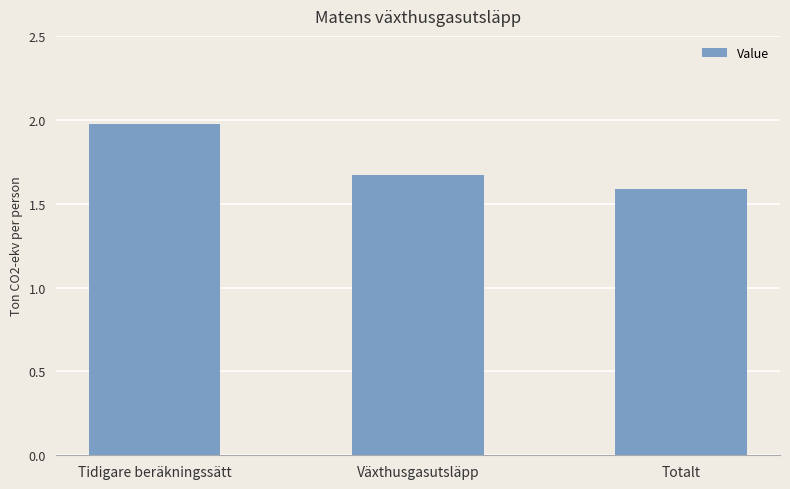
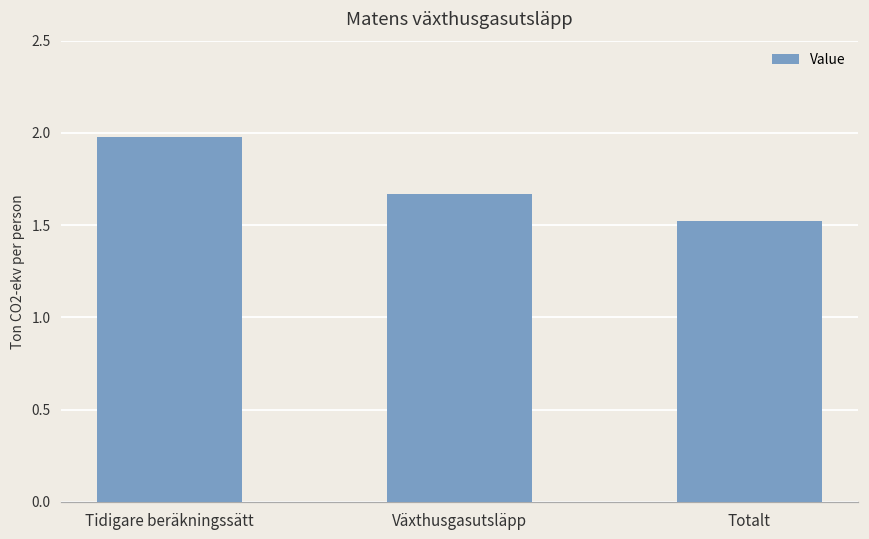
  {
    "Tidigare beräkningssätt": 1.97,
    "Växthusgasutsläpp": 1.67,
-   "Totalt": 1.59
+   "Totalt": 1.52
  }
